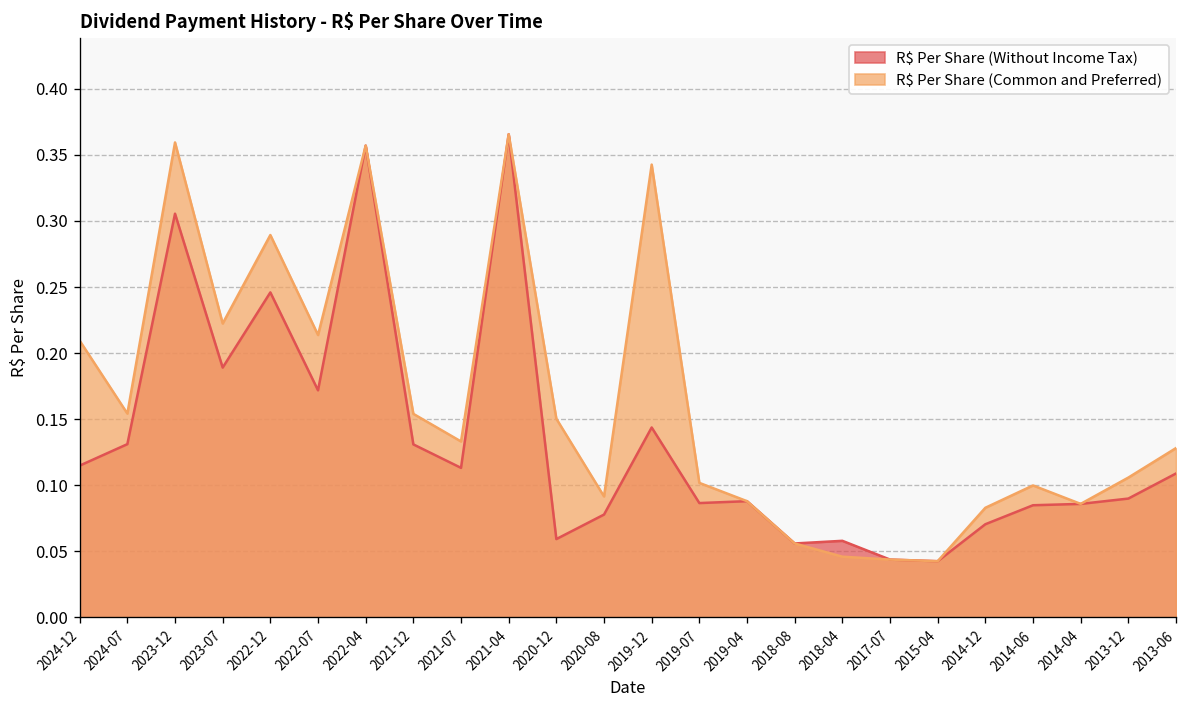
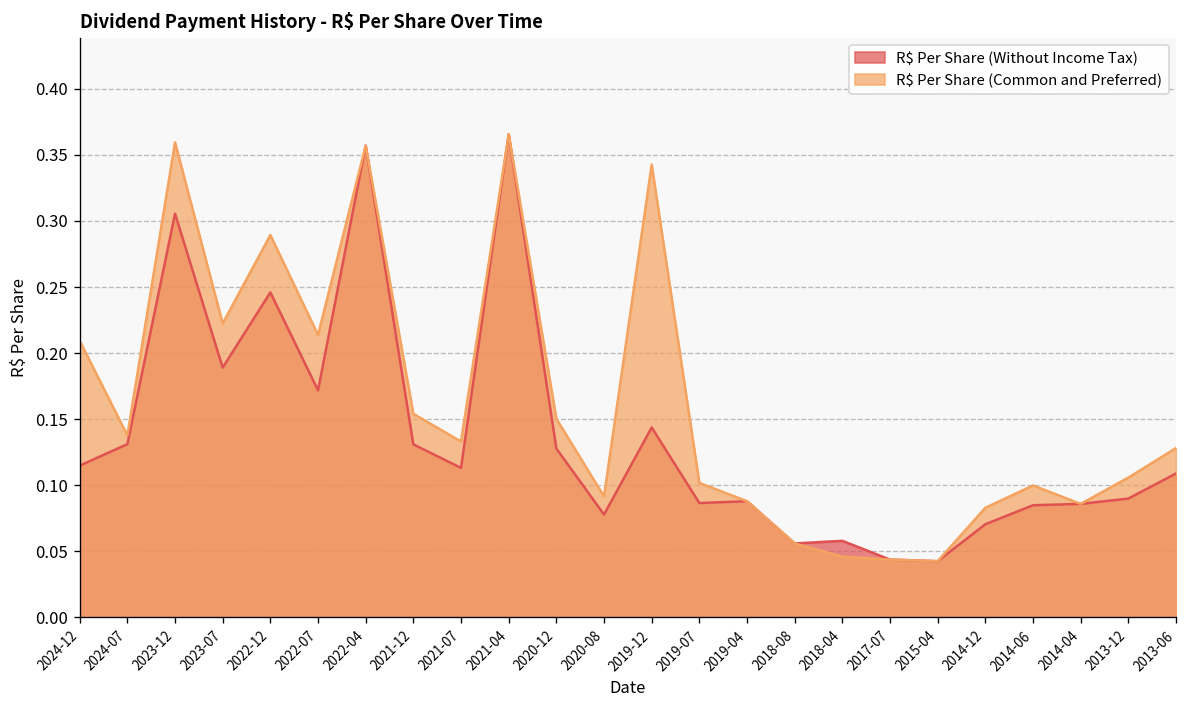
  {
    "R$ Per Share (Without Income Tax)": {
      "2024-12": 0.115,
      "2024-07": 0.131,
      "2023-12": 0.305,
      "2023-07": 0.189,
      "2022-12": 0.246,
      "2022-07": 0.172,
      "2021-12": 0.131,
      "2021-07": 0.113,
-     "2020-12": 0.059,
+     "2020-12": 0.128,
      "2020-08": 0.078,
      "2019-12": 0.144,
      "2019-07": 0.087,
      "2018-04": 0.058,
      "2014-12": 0.071,
      "2014-06": 0.085,
      "2013-12": 0.090,
      "2013-06": 0.109
    },
    "R$ Per Share (Common and Preferred)": {
      "2024-12": 0.209,
-     "2024-07": 0.154,
+     "2024-07": 0.138,
      "2023-12": 0.359,
      "2023-07": 0.222,
      "2022-12": 0.289,
      "2022-07": 0.214,
      "2021-12": 0.154,
      "2021-07": 0.133,
      "2020-12": 0.150,
      "2020-08": 0.092,
      "2019-12": 0.343,
      "2019-07": 0.102,
      "2018-04": 0.046,
      "2014-12": 0.083,
      "2014-06": 0.100,
      "2013-12": 0.106,
      "2013-06": 0.128
    }
  }
